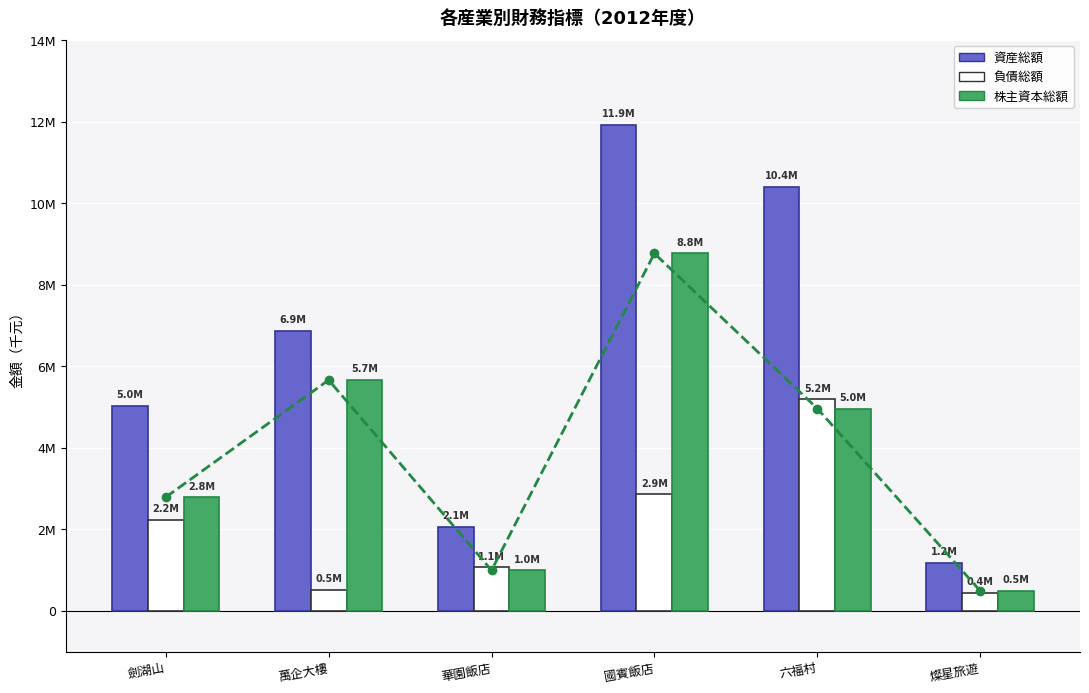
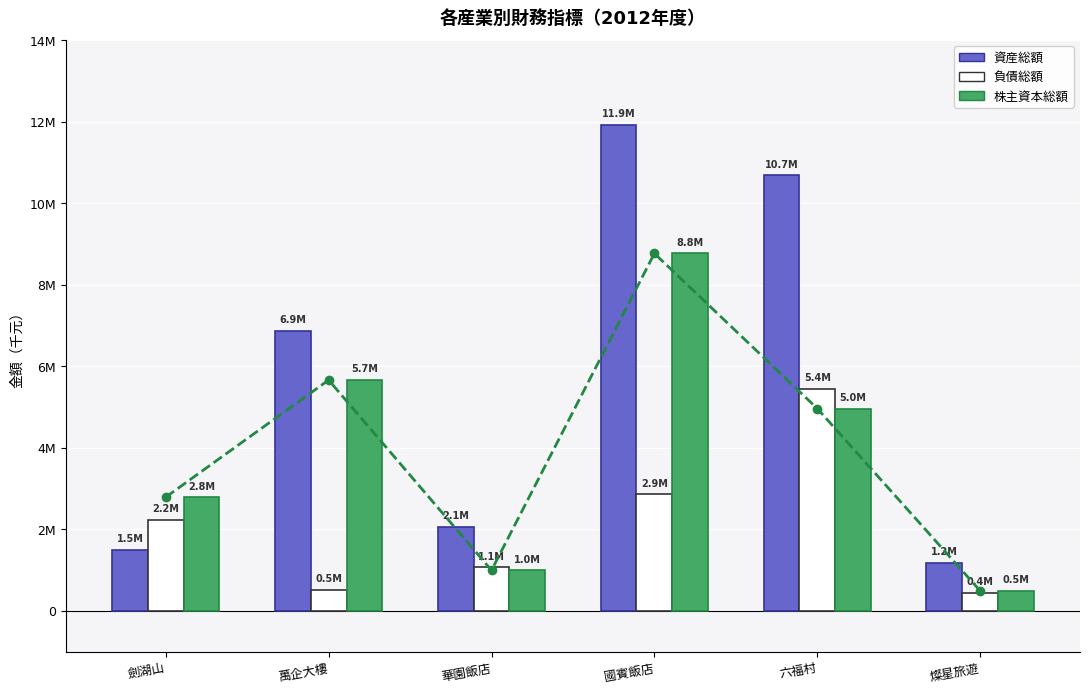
  {
    "資産総額": {
-     "劍湖山": "5.0M",
+     "劍湖山": "1.5M",
      "萬企大樓": "6.9M",
      "華園飯店": "2.1M",
      "國賓飯店": "11.9M",
-     "六福村": "10.4M",
+     "六福村": "10.7M",
      "燦星旅遊": "1.2M"
    },
    "負債総額": {
      "劍湖山": "2.2M",
      "萬企大樓": "0.5M",
      "華園飯店": "1.1M",
      "國賓飯店": "2.9M",
-     "六福村": "5.2M",
+     "六福村": "5.4M",
      "燦星旅遊": "0.4M"
    }
  }
